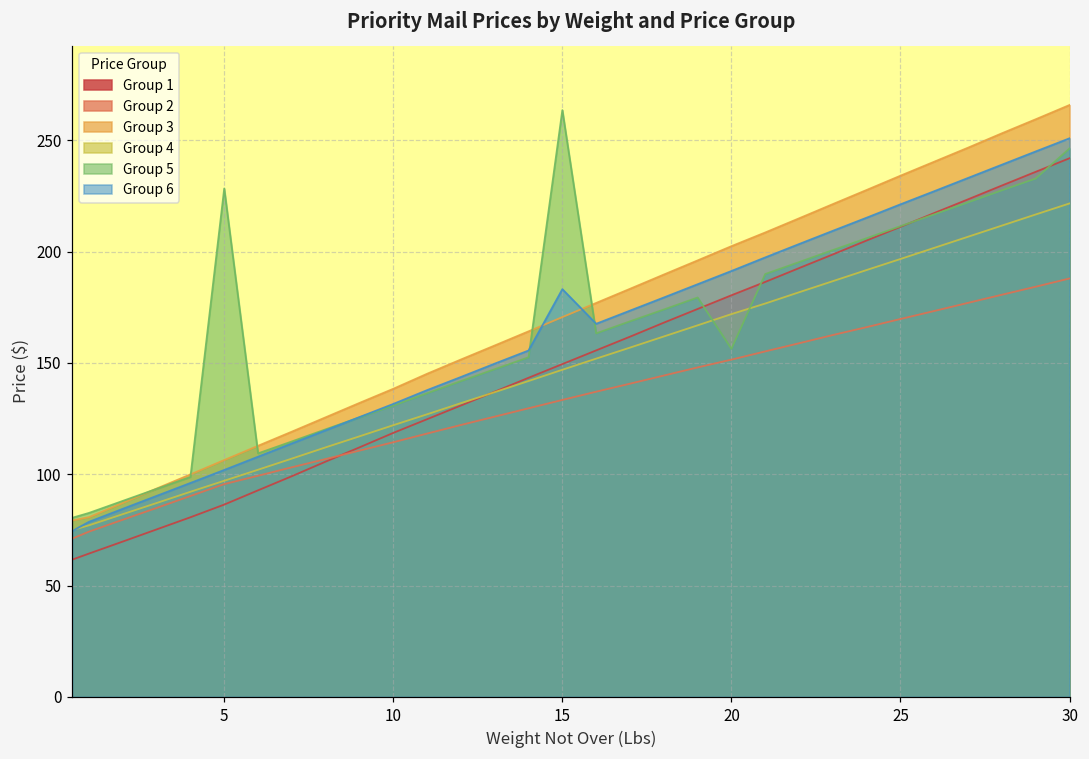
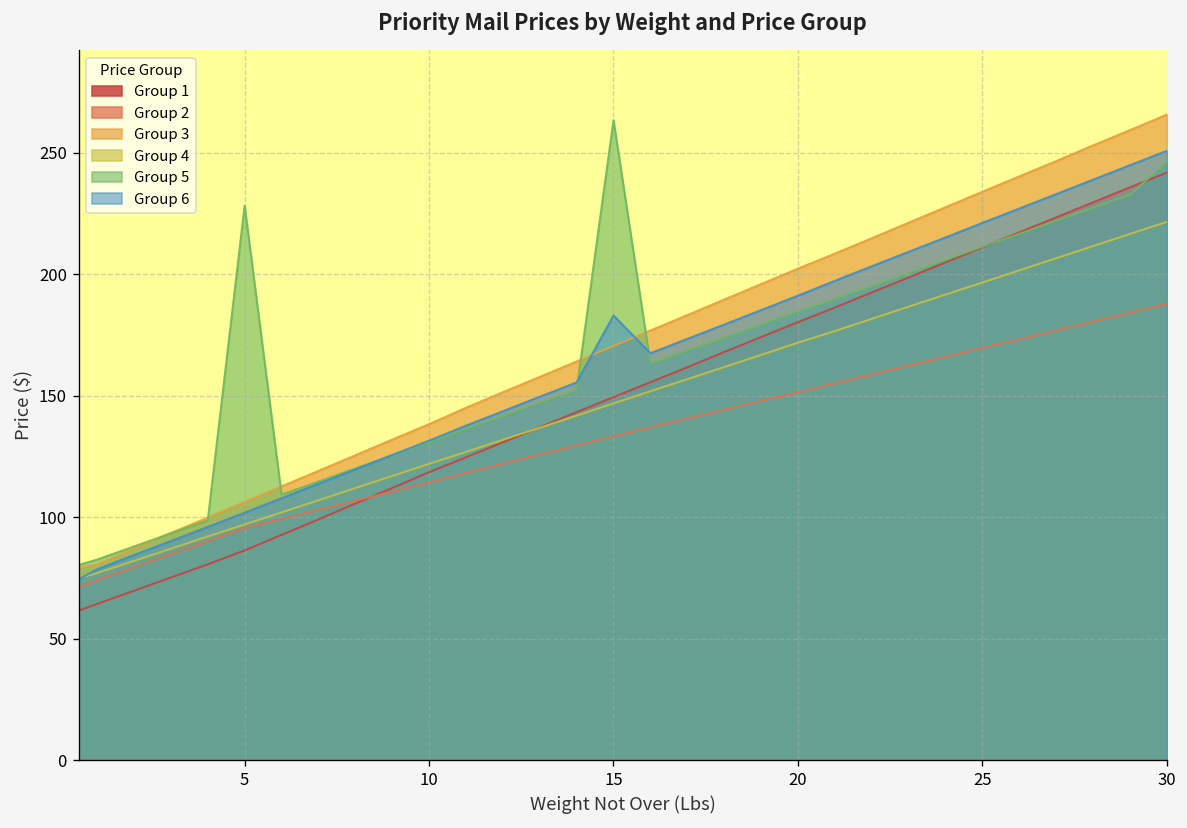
  {
    "Group 5": {
      "5": 228,
      "15": 264,
-     "20": 156,
+     "20": 185,
      "30": 246
    },
    "Group 6": {
      "5": 102,
      "15": 183,
      "20": 191,
      "25": 221,
      "30": 251
    }
  }
